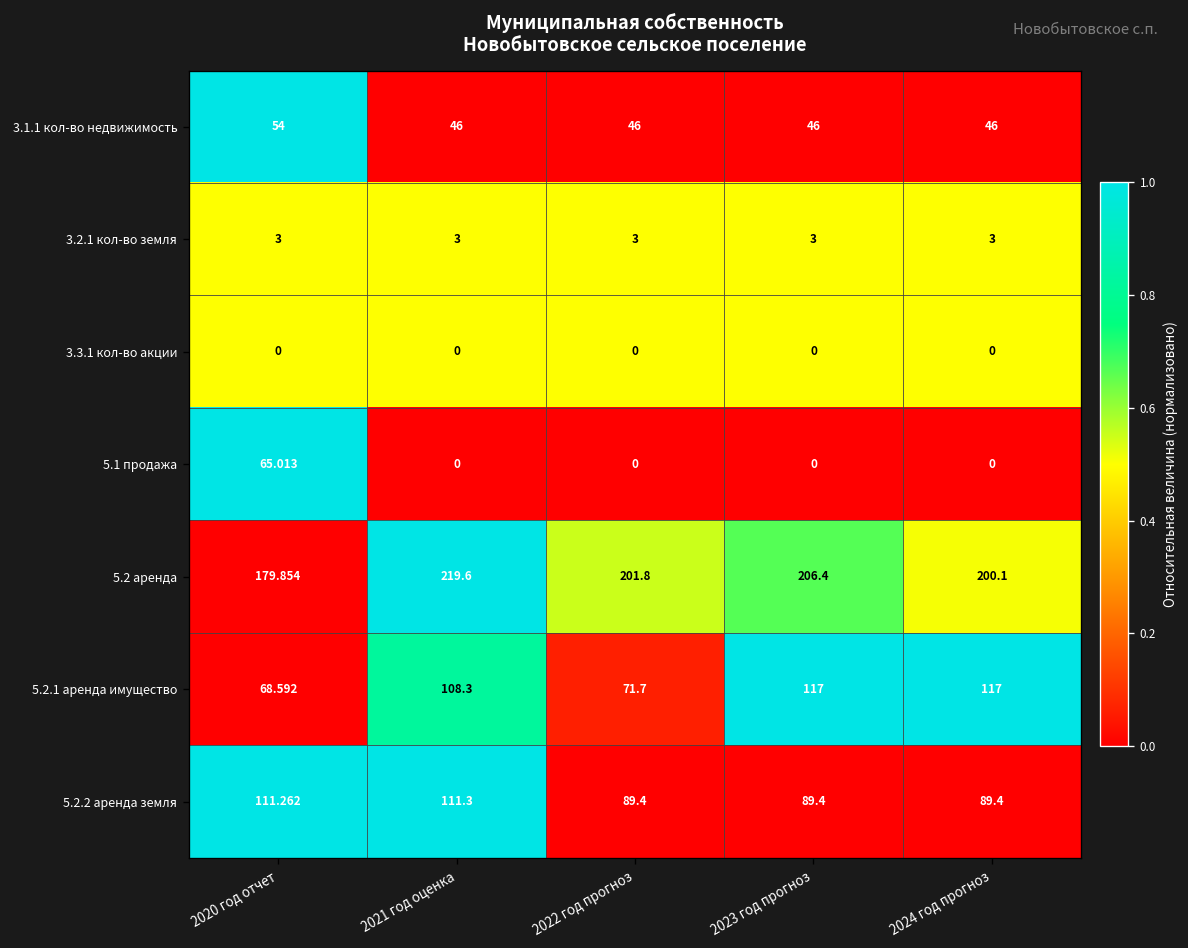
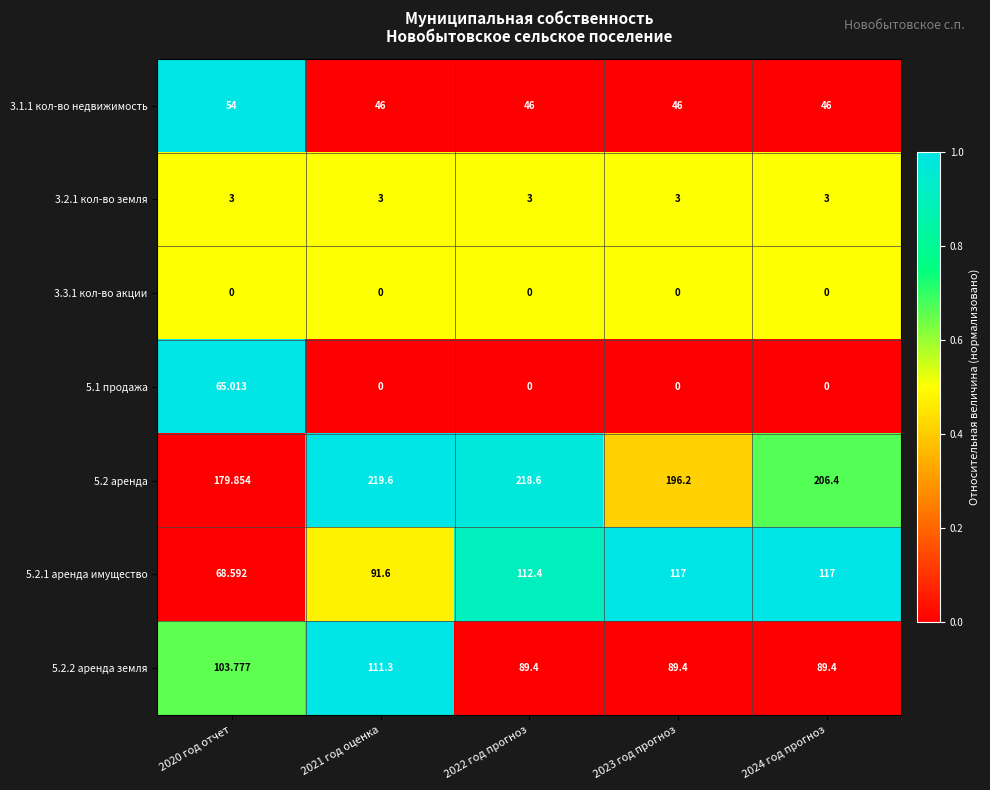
  {
    "3.1.1 кол-во недвижимость": {
      "2020 год отчет": 54,
      "2021 год оценка": 46,
      "2022 год прогноз": 46,
      "2023 год прогноз": 46,
      "2024 год прогноз": 46
    },
    "3.2.1 кол-во земля": {
      "2020 год отчет": 3,
      "2021 год оценка": 3,
      "2022 год прогноз": 3,
      "2023 год прогноз": 3,
      "2024 год прогноз": 3
    },
    "3.3.1 кол-во акции": {
      "2020 год отчет": 0,
      "2021 год оценка": 0,
      "2022 год прогноз": 0,
      "2023 год прогноз": 0,
      "2024 год прогноз": 0
    },
    "5.1 продажа": {
      "2020 год отчет": 65.013,
      "2021 год оценка": 0,
      "2022 год прогноз": 0,
      "2023 год прогноз": 0,
      "2024 год прогноз": 0
    },
    "5.2 аренда": {
      "2020 год отчет": 179.854,
      "2021 год оценка": 219.6,
-     "2022 год прогноз": 201.8,
-     "2023 год прогноз": 206.4,
-     "2024 год прогноз": 200.1
+     "2022 год прогноз": 218.6,
+     "2023 год прогноз": 196.2,
+     "2024 год прогноз": 206.4
    },
    "5.2.1 аренда имущество": {
      "2020 год отчет": 68.592,
-     "2021 год оценка": 108.3,
-     "2022 год прогноз": 71.7,
+     "2021 год оценка": 91.6,
+     "2022 год прогноз": 112.4,
      "2023 год прогноз": 117,
      "2024 год прогноз": 117
    },
    "5.2.2 аренда земля": {
-     "2020 год отчет": 111.262,
+     "2020 год отчет": 103.777,
      "2021 год оценка": 111.3,
      "2022 год прогноз": 89.4,
      "2023 год прогноз": 89.4,
      "2024 год прогноз": 89.4
    }
  }
